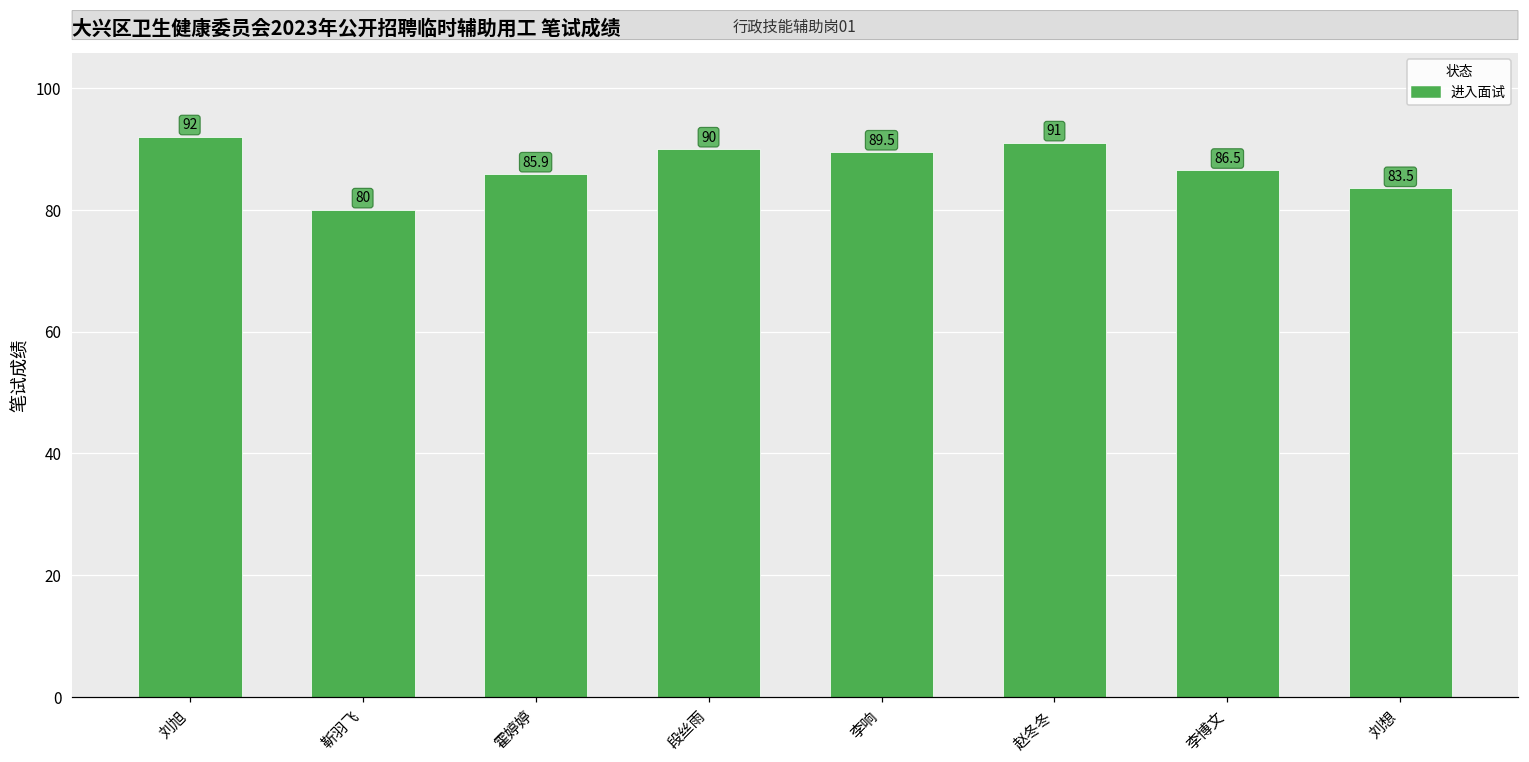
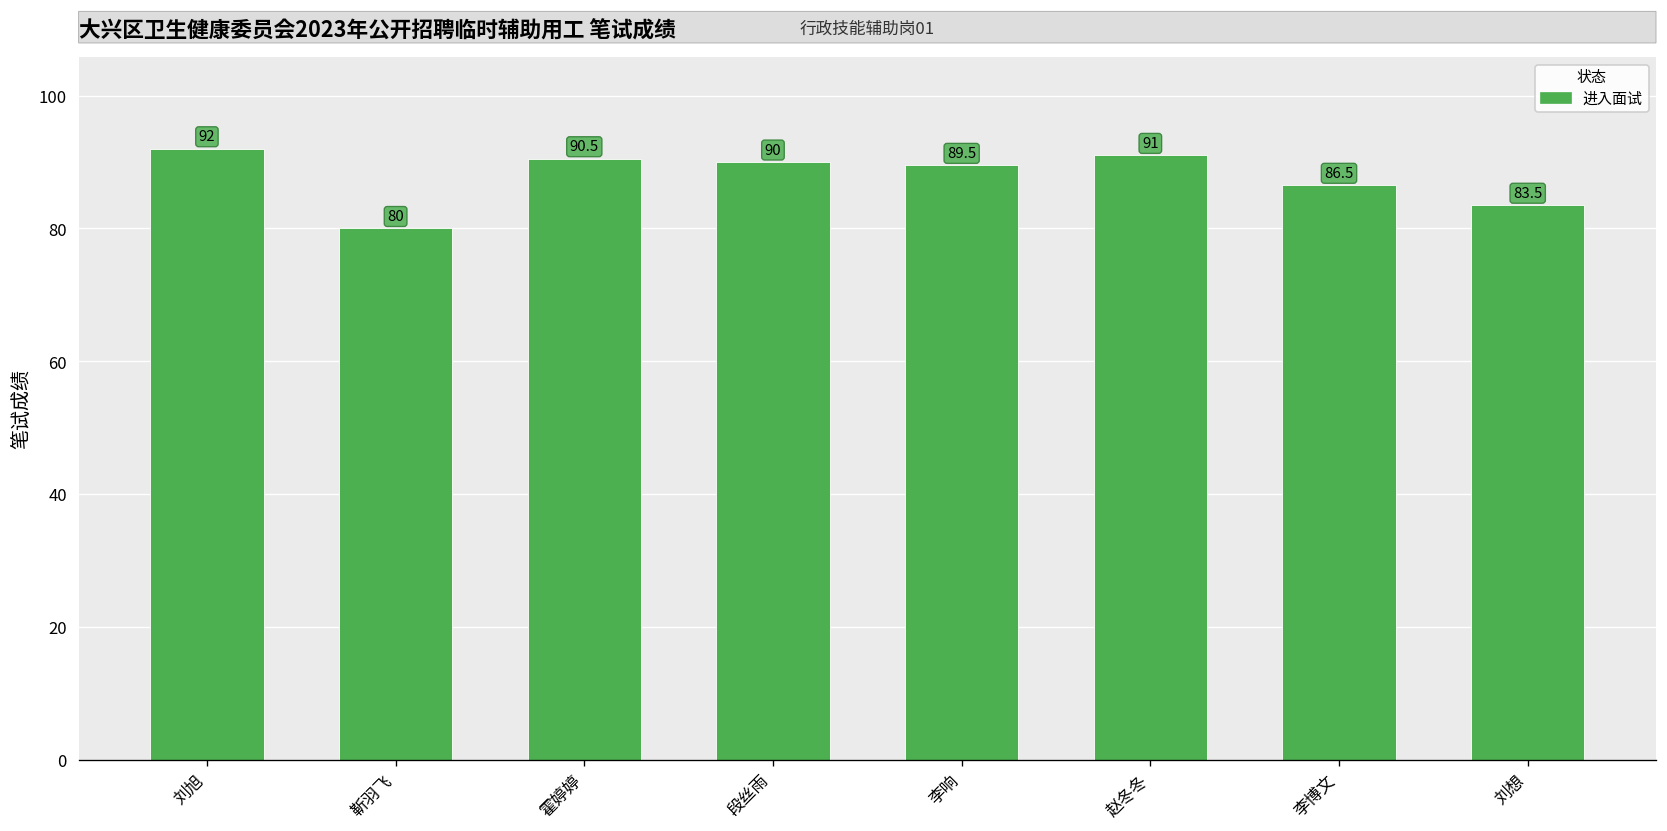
  {
-   "霍婷婷": 85.9
+   "霍婷婷": 90.5
  }
